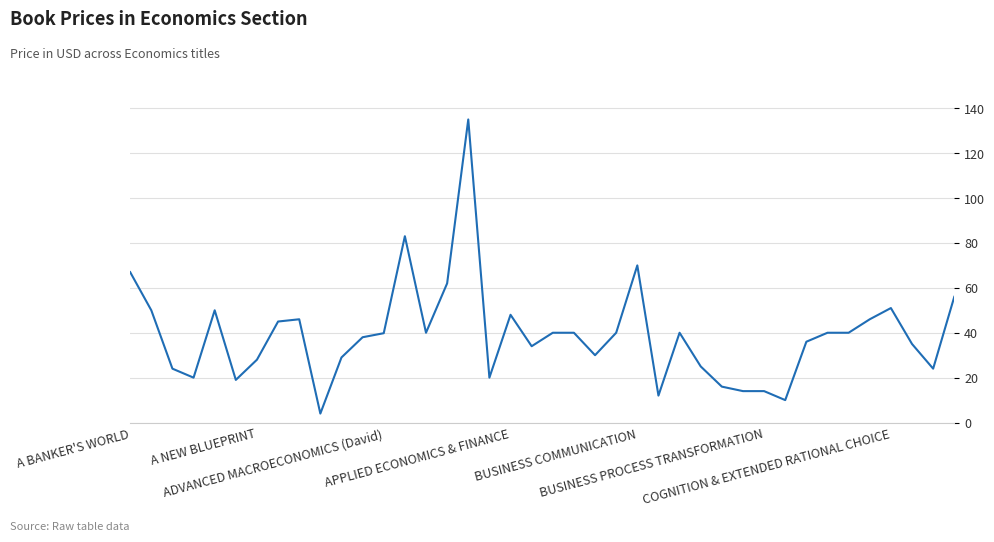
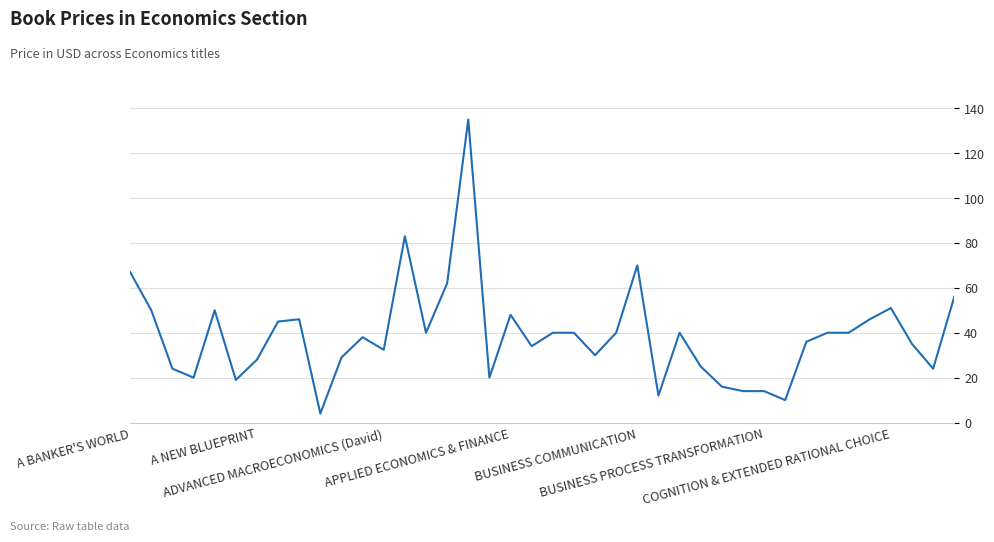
  {
    "A BANKER'S WORLD": 67,
    "A NEW BLUEPRINT": 28,
-   "ADVANCED MACROECONOMICS (David)": 40,
+   "ADVANCED MACROECONOMICS (David)": 32,
    "APPLIED ECONOMICS & FINANCE": 48,
    "BUSINESS COMMUNICATION": 70,
    "BUSINESS PROCESS TRANSFORMATION": 14,
    "COGNITION & EXTENDED RATIONAL CHOICE": 51
  }
